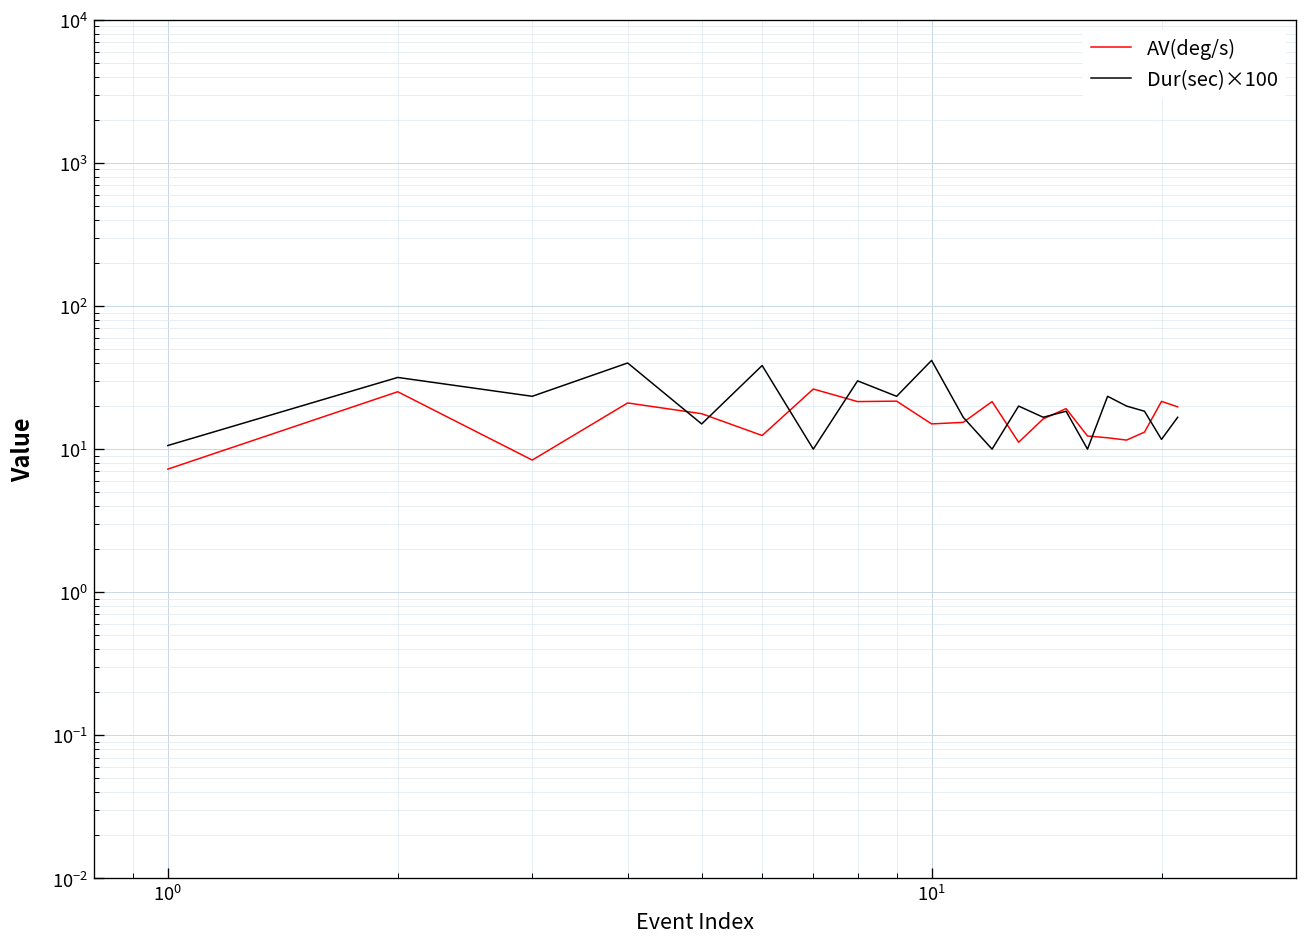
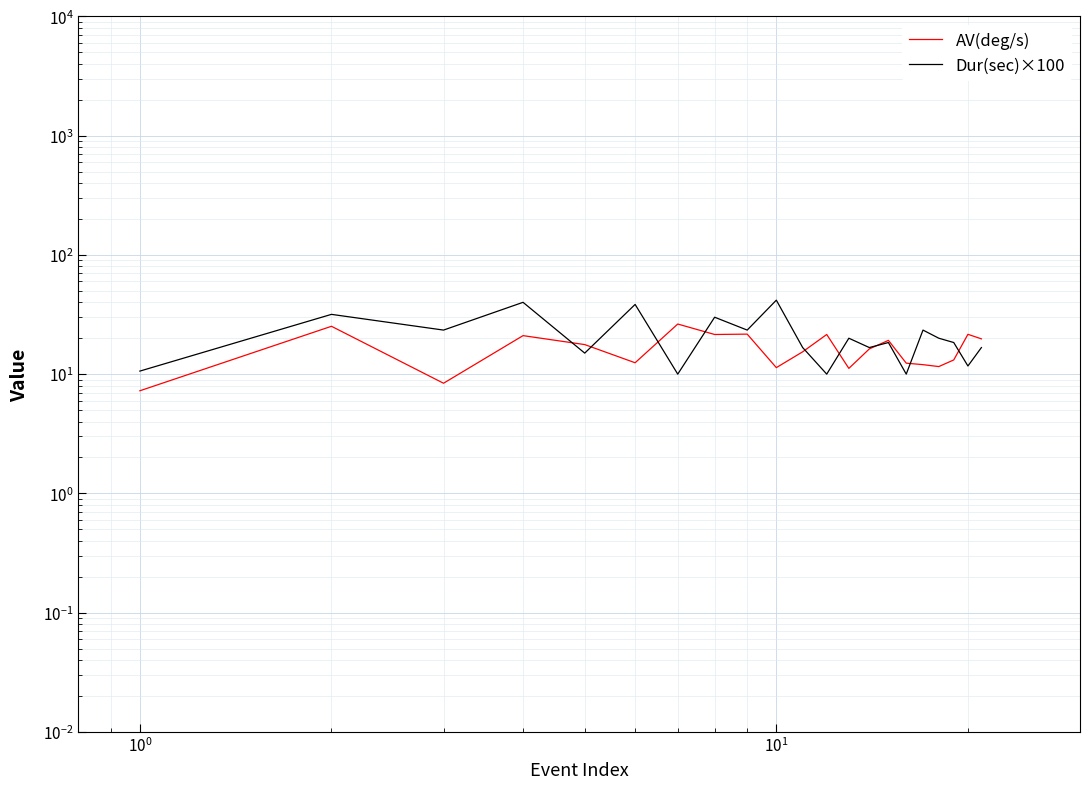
  {
    "AV(deg/s)": {
      "10^0": 7,
-     "10^1": 15
+     "10^1": 11
    },
    "Dur(sec)×100": {
      "10^0": 11,
      "10^1": 42
    }
  }
